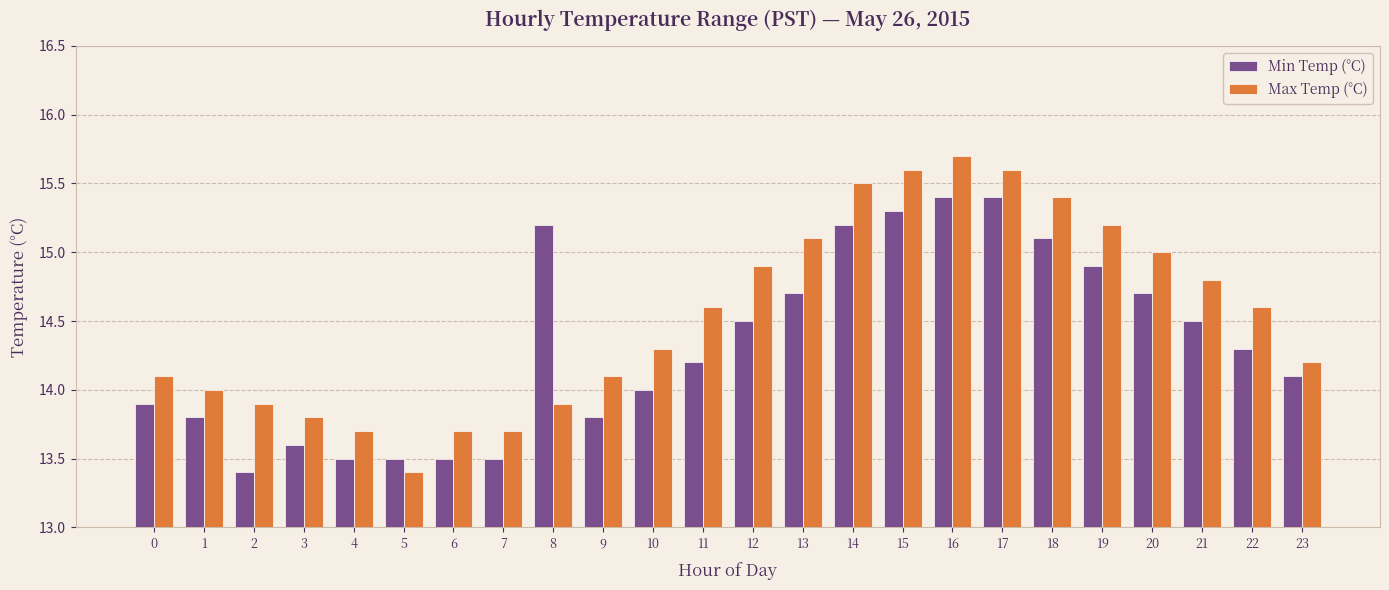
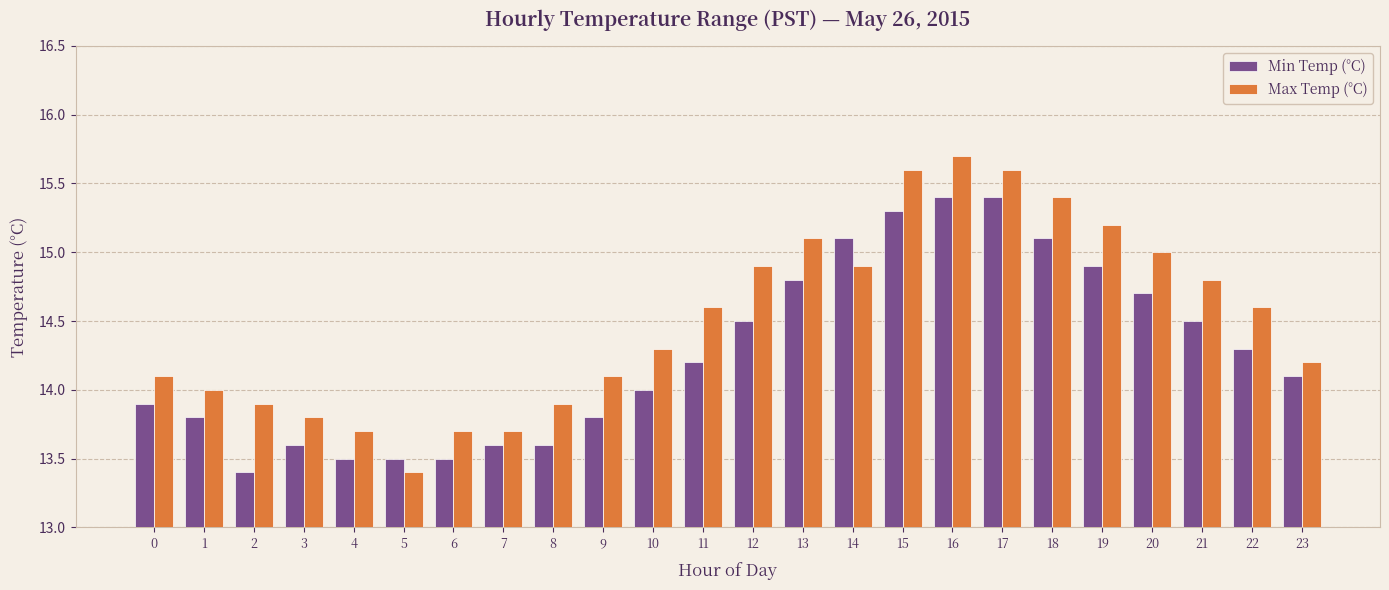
  {
    "Min Temp (°C)": {
      "0": 13.9,
      "1": 13.8,
      "2": 13.4,
      "3": 13.6,
      "4": 13.5,
      "5": 13.5,
      "6": 13.5,
-     "7": 13.5,
-     "8": 15.2,
+     "7": 13.6,
+     "8": 13.6,
      "9": 13.8,
      "10": 14.0,
      "11": 14.2,
      "12": 14.5,
-     "13": 14.7,
-     "14": 15.2,
+     "13": 14.8,
+     "14": 15.1,
      "15": 15.3,
      "16": 15.4,
      "17": 15.4,
      "18": 15.1,
      "19": 14.9,
      "20": 14.7,
      "21": 14.5,
      "22": 14.3,
      "23": 14.1
    },
    "Max Temp (°C)": {
      "0": 14.1,
      "1": 14.0,
      "2": 13.9,
      "3": 13.8,
      "4": 13.7,
      "5": 13.4,
      "6": 13.7,
      "7": 13.7,
      "8": 13.9,
      "9": 14.1,
      "10": 14.3,
      "11": 14.6,
      "12": 14.9,
      "13": 15.1,
-     "14": 15.5,
+     "14": 14.9,
      "15": 15.6,
      "16": 15.7,
      "17": 15.6,
      "18": 15.4,
      "19": 15.2,
      "20": 15.0,
      "21": 14.8,
      "22": 14.6,
      "23": 14.2
    }
  }
